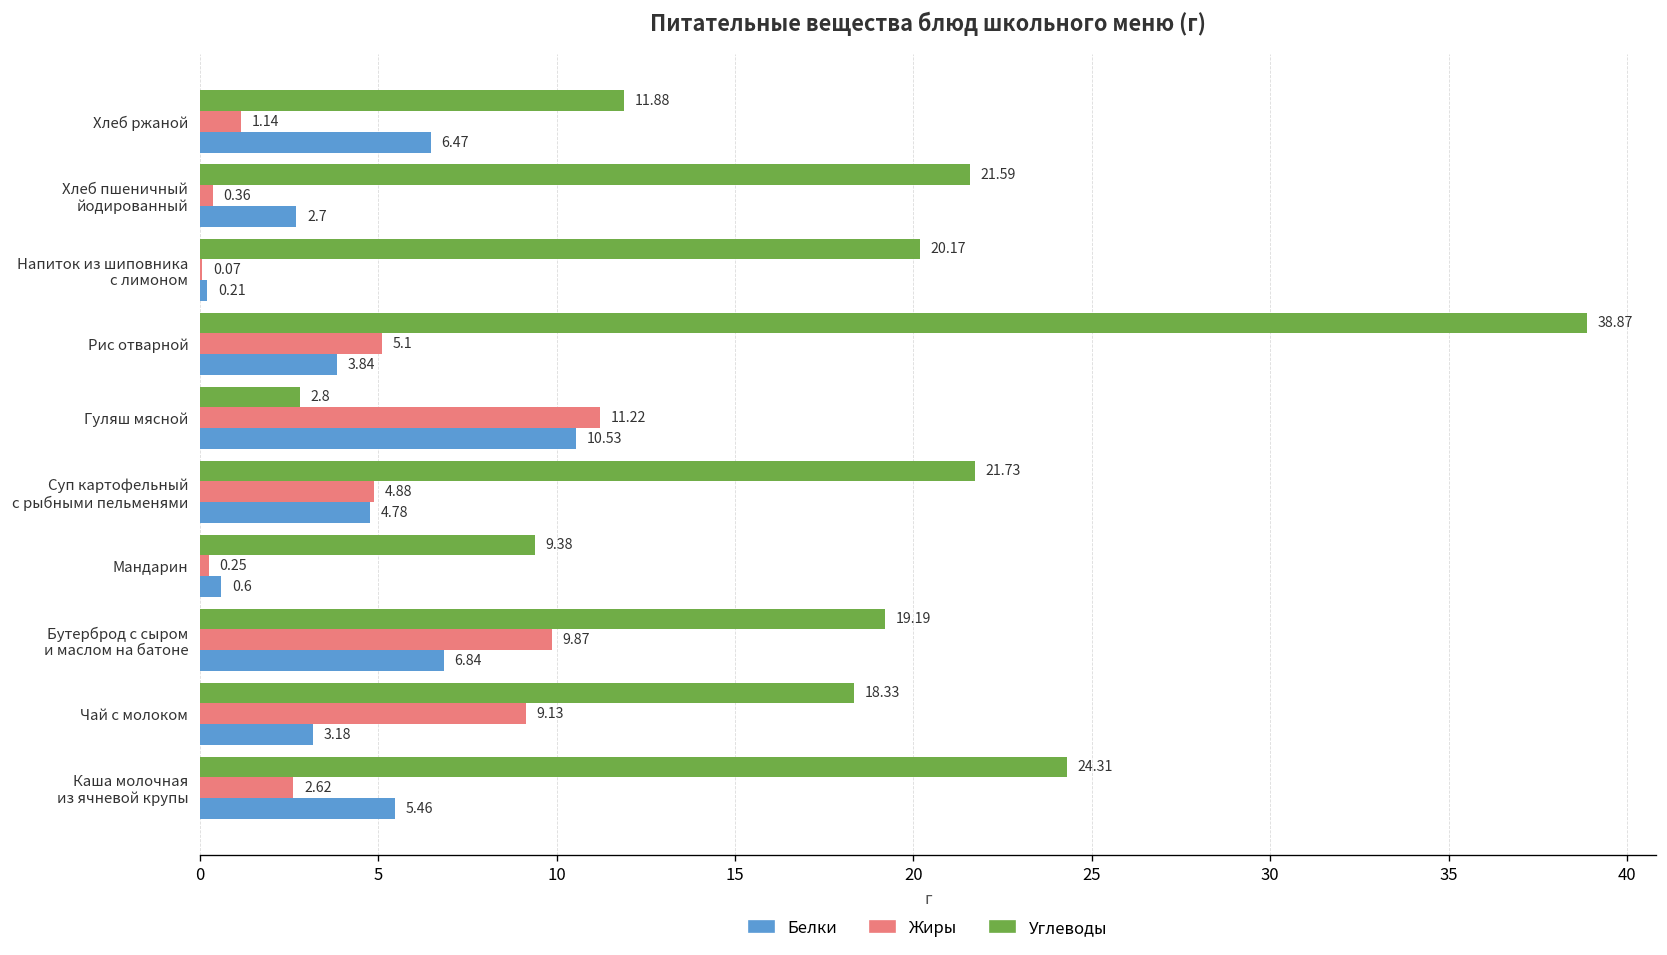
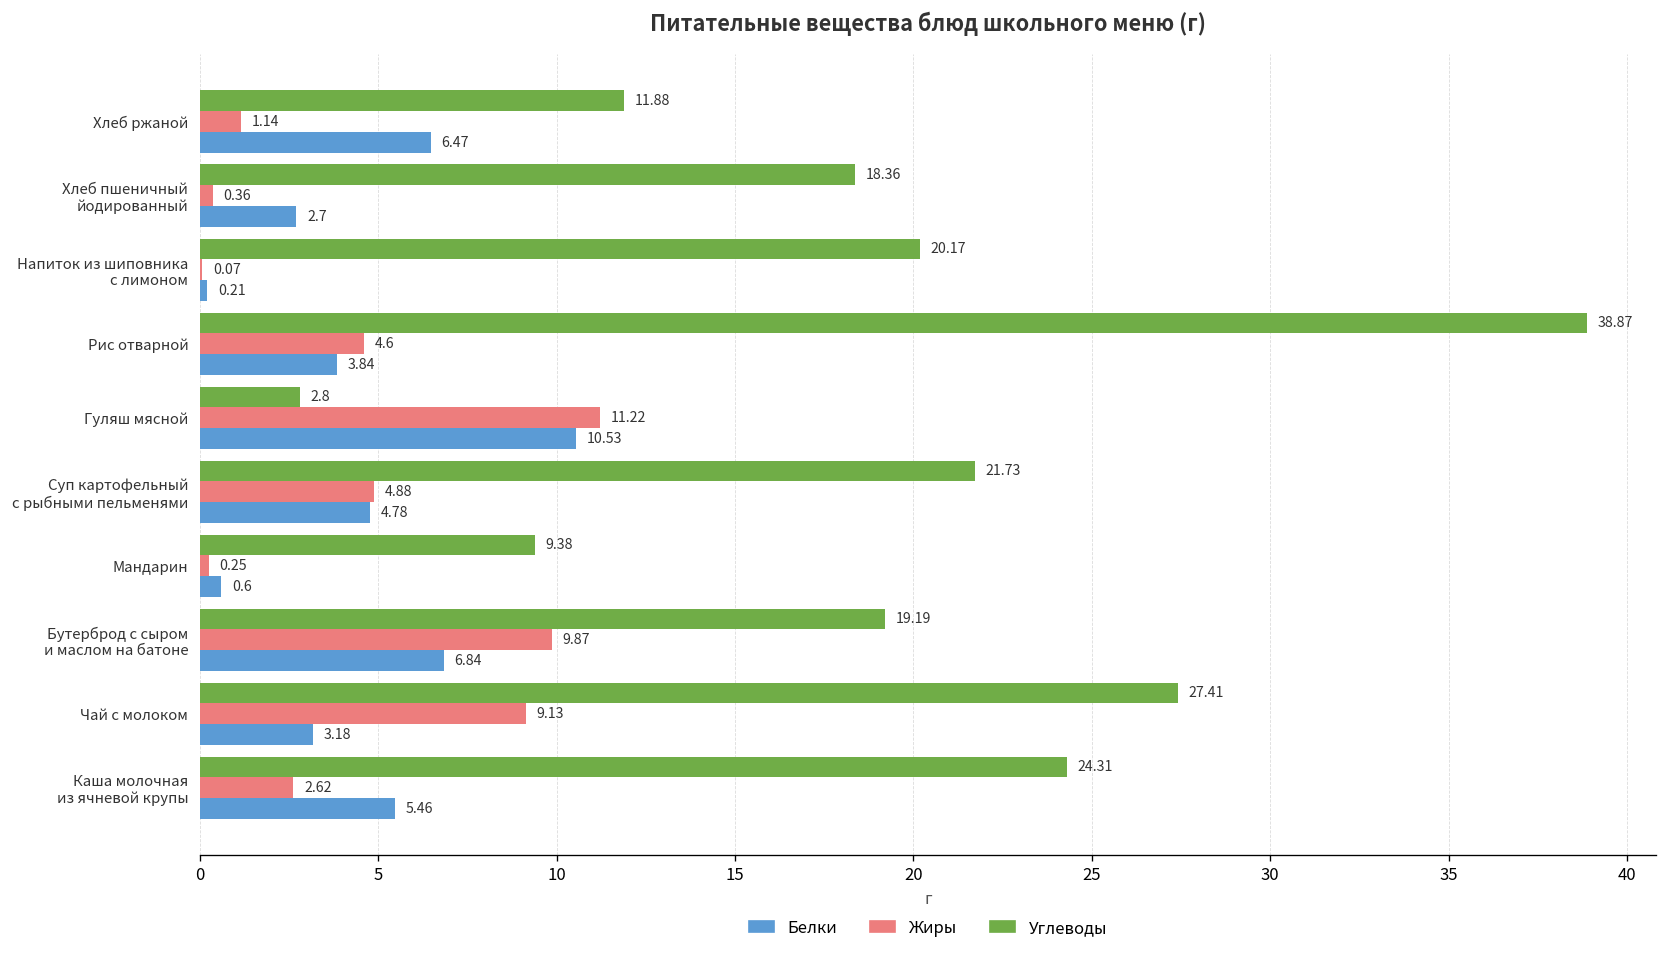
  {
    "Белки": {
      "Хлеб ржаной": 6.47,
      "Хлеб пшеничный йодированный": 2.7,
      "Напиток из шиповника с лимоном": 0.21,
      "Рис отварной": 3.84,
      "Гуляш мясной": 10.53,
      "Суп картофельный с рыбными пельменями": 4.78,
      "Мандарин": 0.6,
      "Бутерброд с сыром и маслом на батоне": 6.84,
      "Чай с молоком": 3.18,
      "Каша молочная из ячневой крупы": 5.46
    },
    "Жиры": {
      "Хлеб ржаной": 1.14,
      "Хлеб пшеничный йодированный": 0.36,
      "Напиток из шиповника с лимоном": 0.07,
-     "Рис отварной": 5.1,
+     "Рис отварной": 4.6,
      "Гуляш мясной": 11.22,
      "Суп картофельный с рыбными пельменями": 4.88,
      "Мандарин": 0.25,
      "Бутерброд с сыром и маслом на батоне": 9.87,
      "Чай с молоком": 9.13,
      "Каша молочная из ячневой крупы": 2.62
    },
    "Углеводы": {
      "Хлеб ржаной": 11.88,
-     "Хлеб пшеничный йодированный": 21.59,
+     "Хлеб пшеничный йодированный": 18.36,
      "Напиток из шиповника с лимоном": 20.17,
      "Рис отварной": 38.87,
      "Гуляш мясной": 2.8,
      "Суп картофельный с рыбными пельменями": 21.73,
      "Мандарин": 9.38,
      "Бутерброд с сыром и маслом на батоне": 19.19,
-     "Чай с молоком": 18.33,
+     "Чай с молоком": 27.41,
      "Каша молочная из ячневой крупы": 24.31
    }
  }
